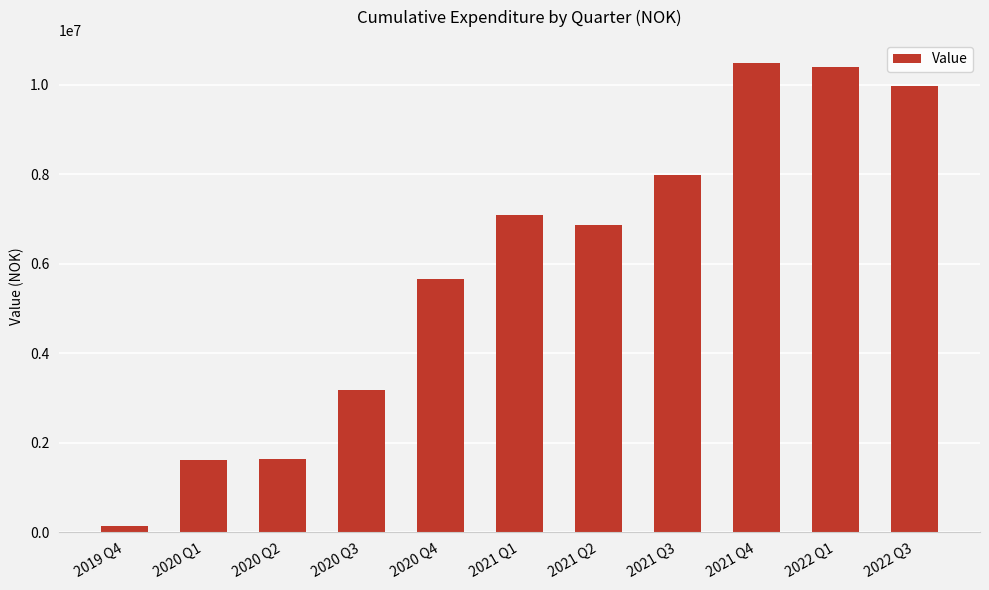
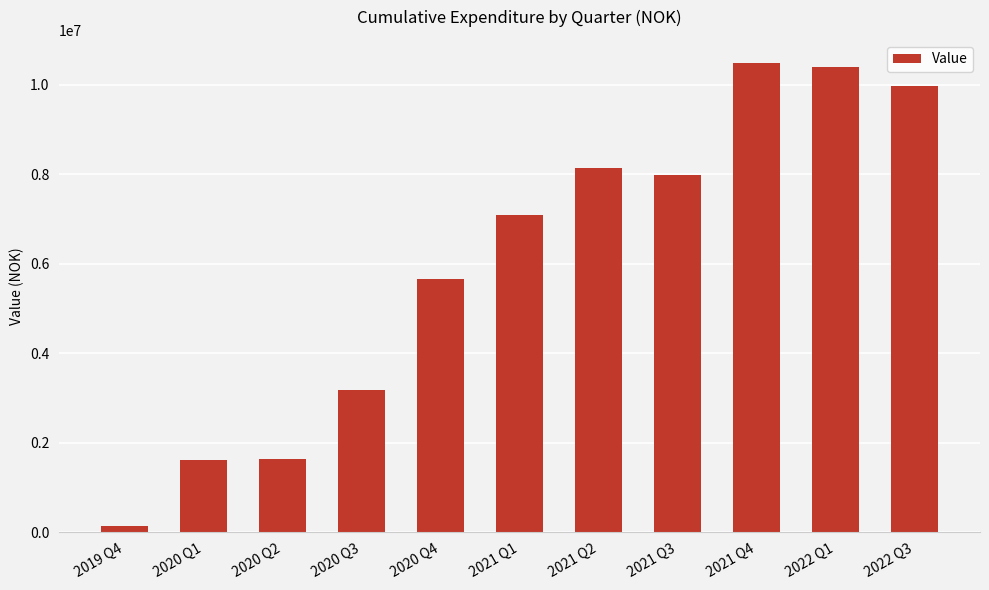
  {
    "2019 Q4": 100000,
    "2020 Q1": 1600000,
    "2020 Q2": 1600000,
    "2020 Q3": 3200000,
    "2020 Q4": 5700000,
    "2021 Q1": 7100000,
-   "2021 Q2": 6900000,
+   "2021 Q2": 8100000,
    "2021 Q3": 8000000,
    "2021 Q4": 10500000,
    "2022 Q1": 10400000,
    "2022 Q3": 10000000
  }
